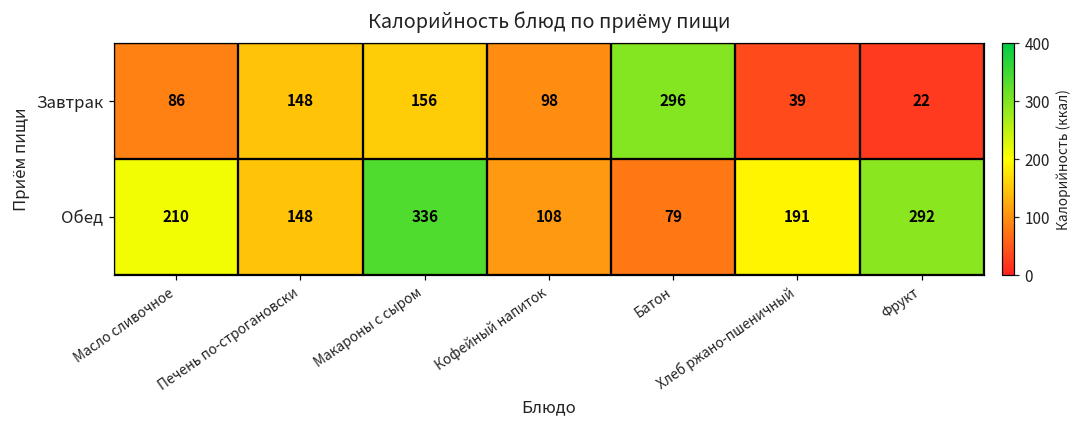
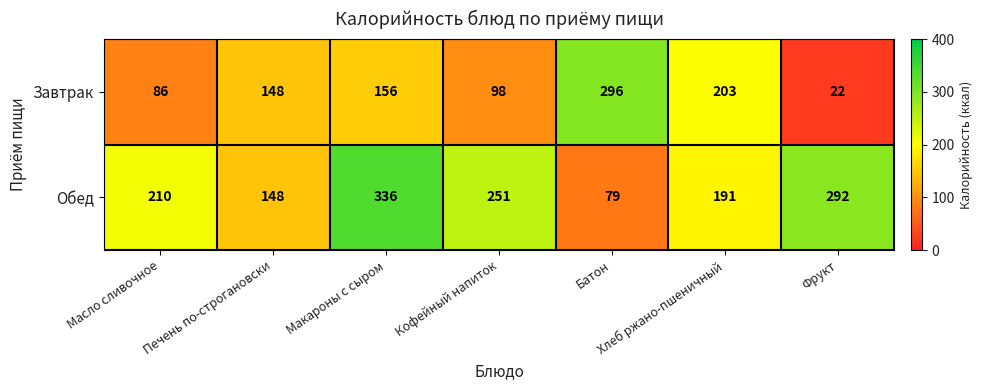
  {
    "Завтрак": {
      "Масло сливочное": 86,
      "Печень по-строгановски": 148,
      "Макароны с сыром": 156,
      "Кофейный напиток": 98,
      "Батон": 296,
-     "Хлеб ржано-пшеничный": 39,
+     "Хлеб ржано-пшеничный": 203,
      "Фрукт": 22
    },
    "Обед": {
      "Масло сливочное": 210,
      "Печень по-строгановски": 148,
      "Макароны с сыром": 336,
-     "Кофейный напиток": 108,
+     "Кофейный напиток": 251,
      "Батон": 79,
      "Хлеб ржано-пшеничный": 191,
      "Фрукт": 292
    }
  }
